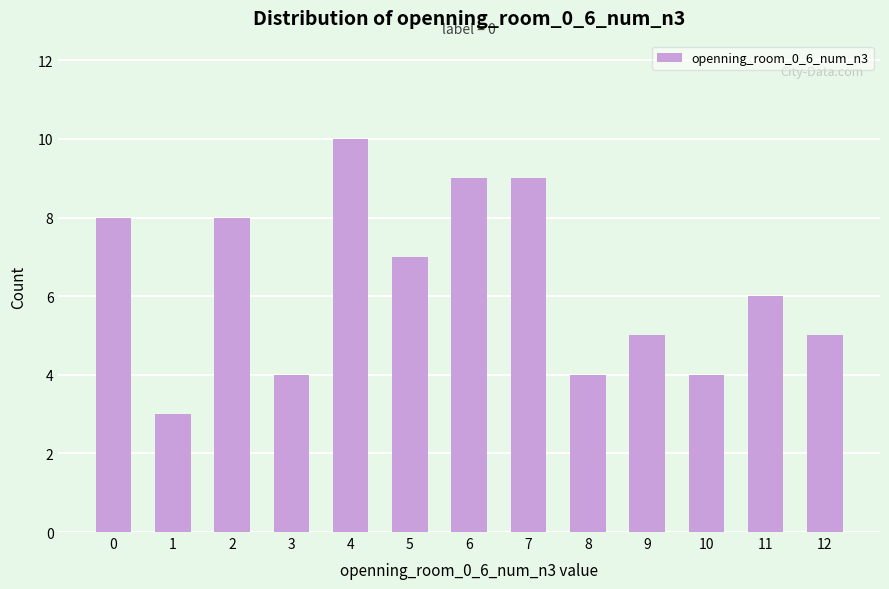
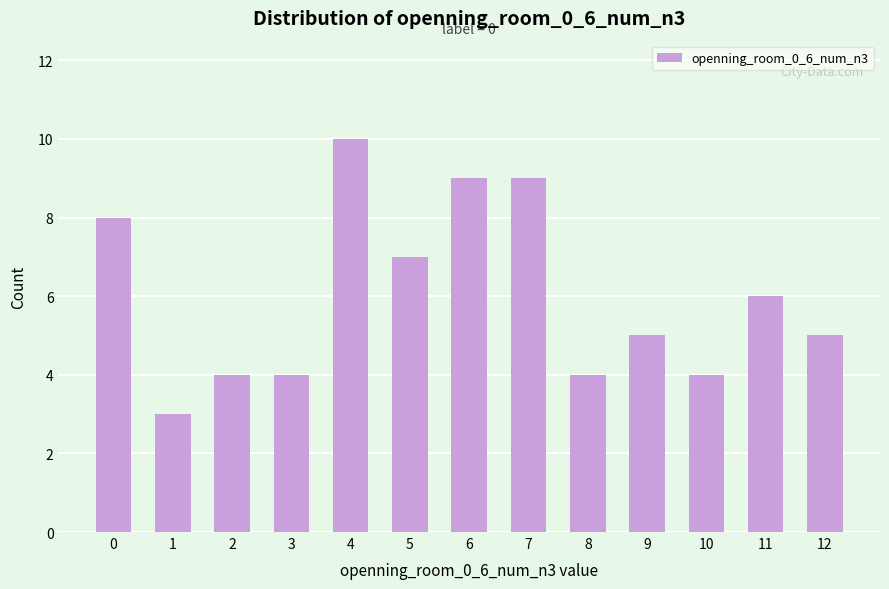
  {
    "0": 8,
    "1": 3,
-   "2": 8,
+   "2": 4,
    "3": 4,
    "4": 10,
    "5": 7,
    "6": 9,
    "7": 9,
    "8": 4,
    "9": 5,
    "10": 4,
    "11": 6,
    "12": 5
  }
